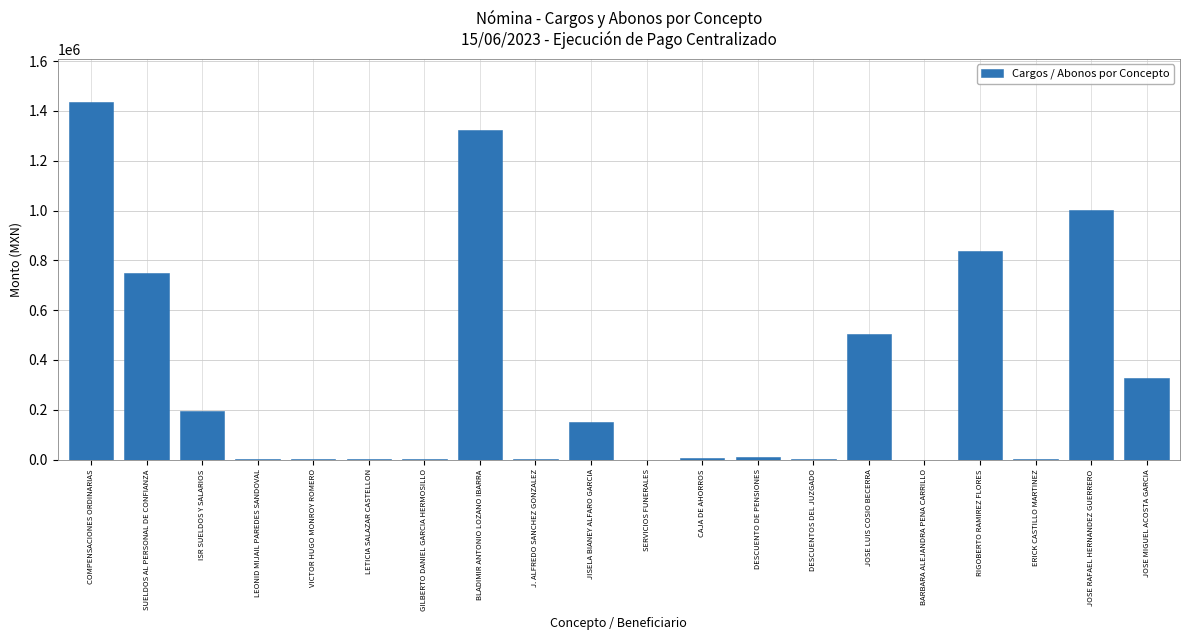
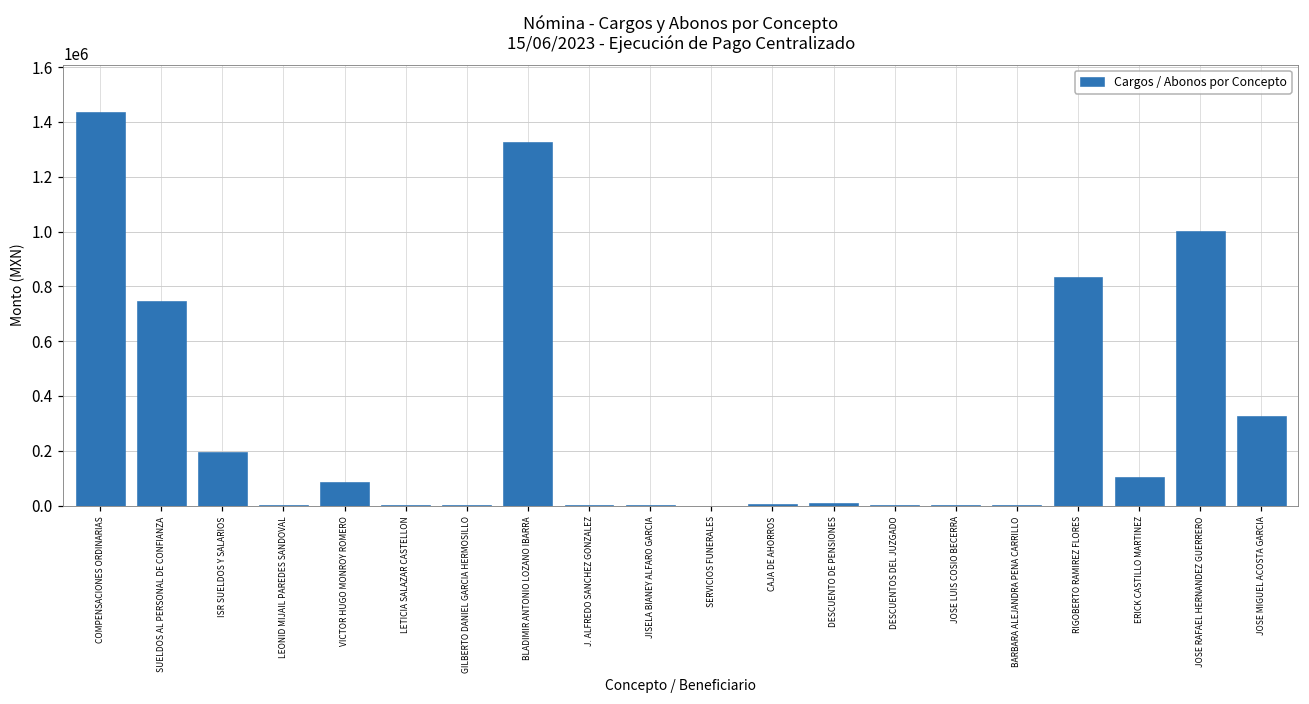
  {
    "COMPENSACIONES ORDINARIAS": 1440000,
    "SUELDOS AL PERSONAL DE CONFIANZA": 750000,
    "ISR SUELDOS Y SALARIOS": 190000,
-   "VICTOR HUGO MONROY ROMERO": 0,
+   "VICTOR HUGO MONROY ROMERO": 80000,
    "BLADIMIR ANTONIO LOZANO IBARRA": 1330000,
-   "JISELA BIANEY ALFARO GARCIA": 150000,
-   "JOSE LUIS COSIO BECERRA": 510000,
+   "JISELA BIANEY ALFARO GARCIA": 0,
+   "JOSE LUIS COSIO BECERRA": 0,
    "RIGOBERTO RAMIREZ FLORES": 840000,
-   "ERICK CASTILLO MARTINEZ": 0,
+   "ERICK CASTILLO MARTINEZ": 100000,
    "JOSE RAFAEL HERNANDEZ GUERRERO": 1000000,
    "JOSE MIGUEL ACOSTA GARCIA": 330000
  }
